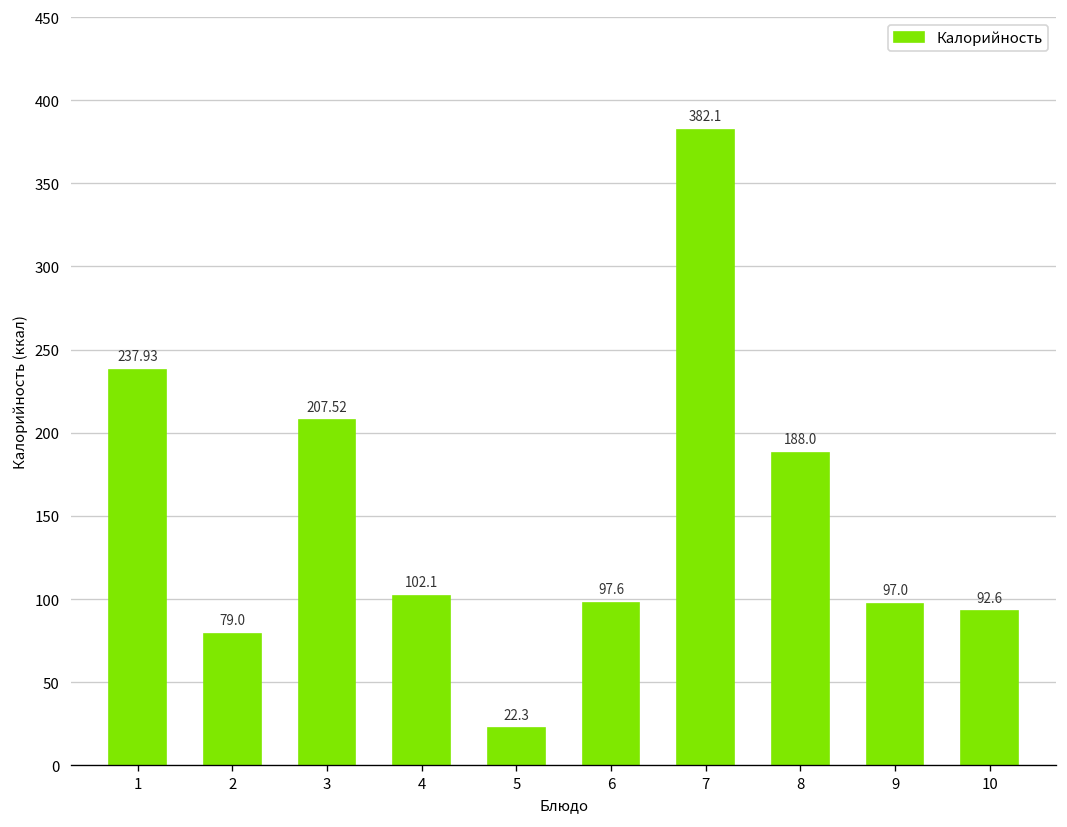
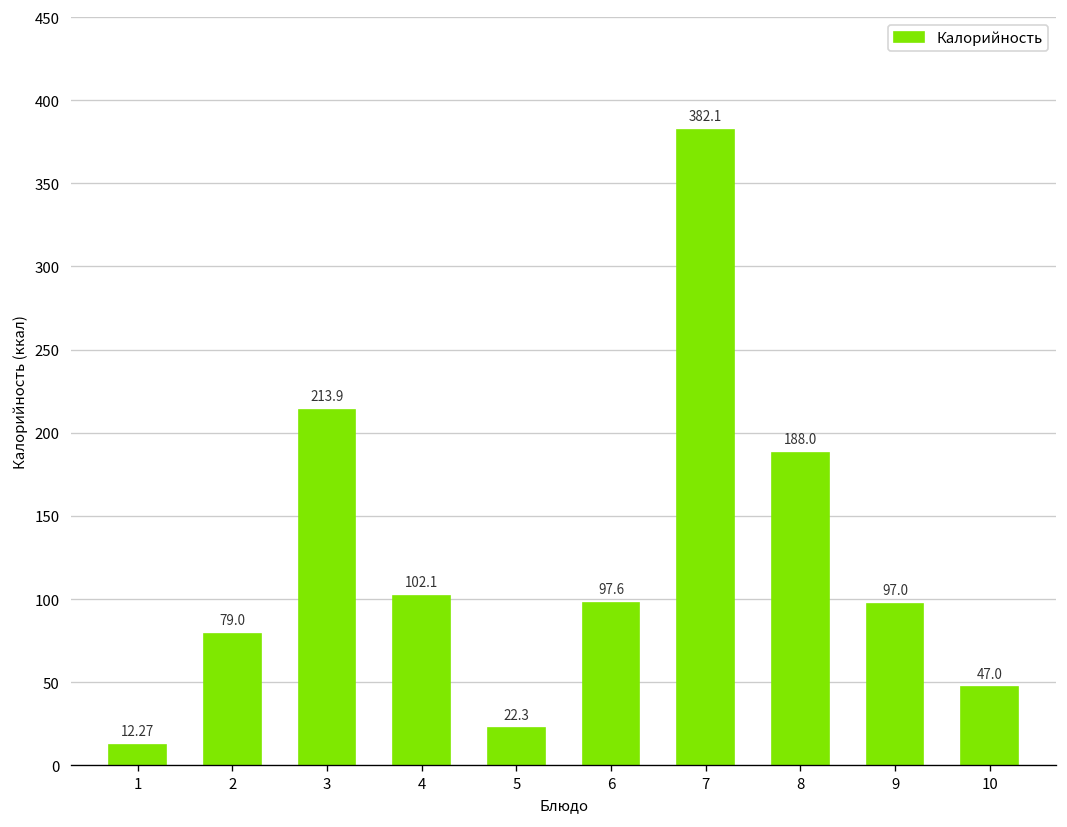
  {
-   "1": 237.93,
+   "1": 12.27,
    "2": 79.0,
-   "3": 207.52,
+   "3": 213.9,
    "4": 102.1,
    "5": 22.3,
    "6": 97.6,
    "7": 382.1,
    "8": 188.0,
    "9": 97.0,
-   "10": 92.6
+   "10": 47.0
  }
